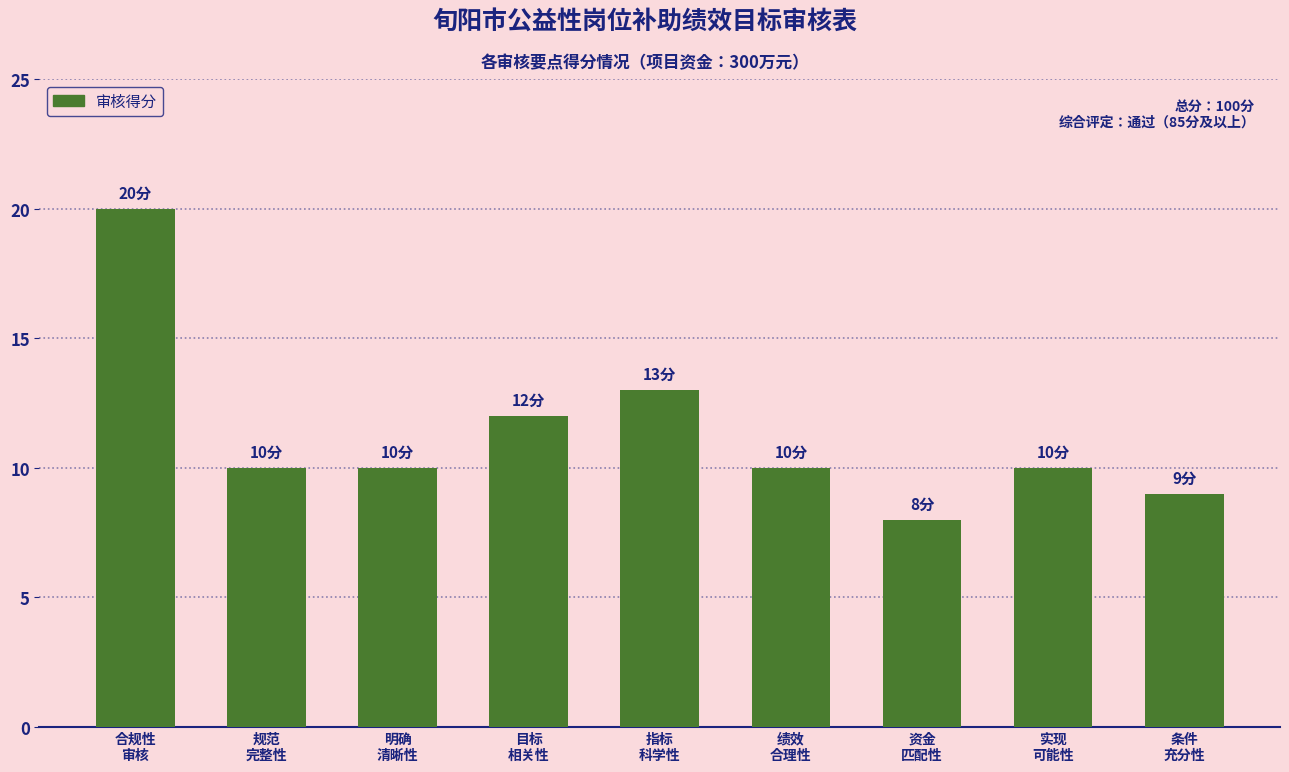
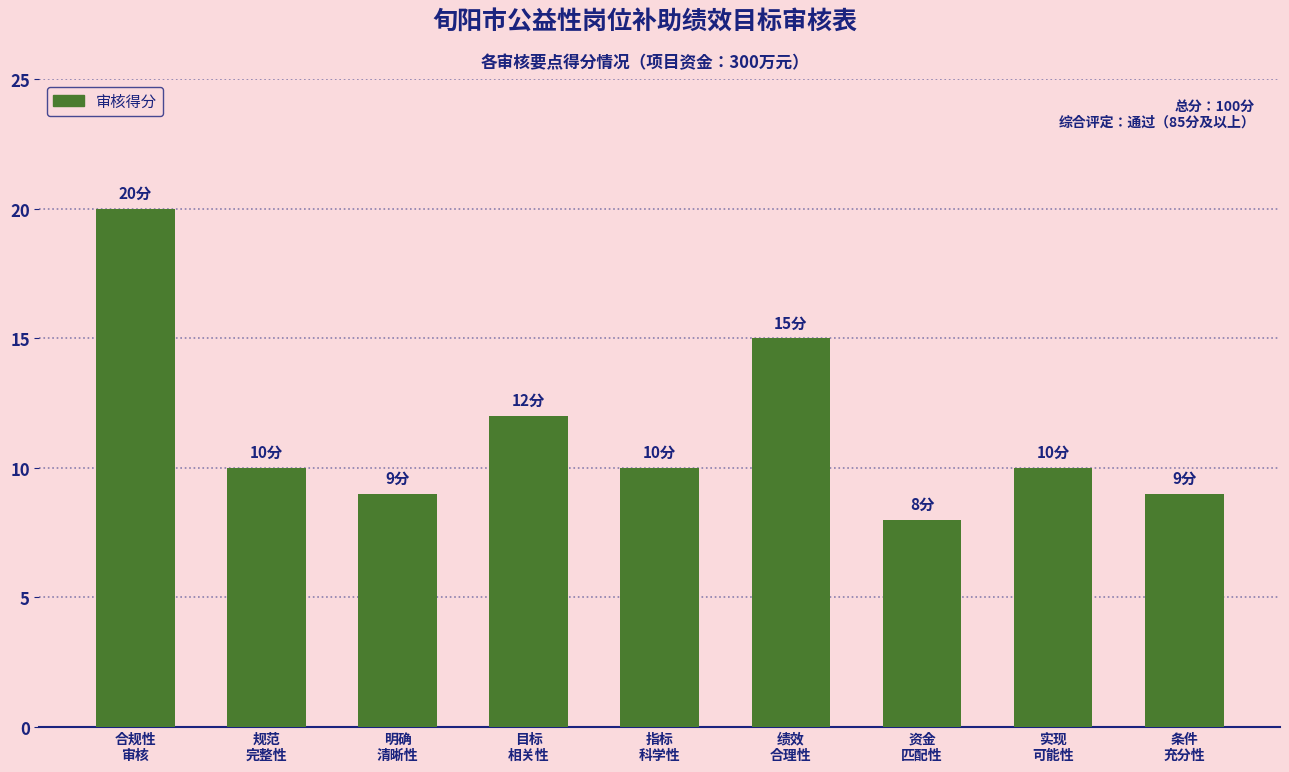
  {
    "合规性 审核": "20分",
    "规范 完整性": "10分",
-   "明确 清晰性": "10分",
+   "明确 清晰性": "9分",
    "目标 相关性": "12分",
-   "指标 科学性": "13分",
-   "绩效 合理性": "10分",
+   "指标 科学性": "10分",
+   "绩效 合理性": "15分",
    "资金 匹配性": "8分",
    "实现 可能性": "10分",
    "条件 充分性": "9分"
  }
